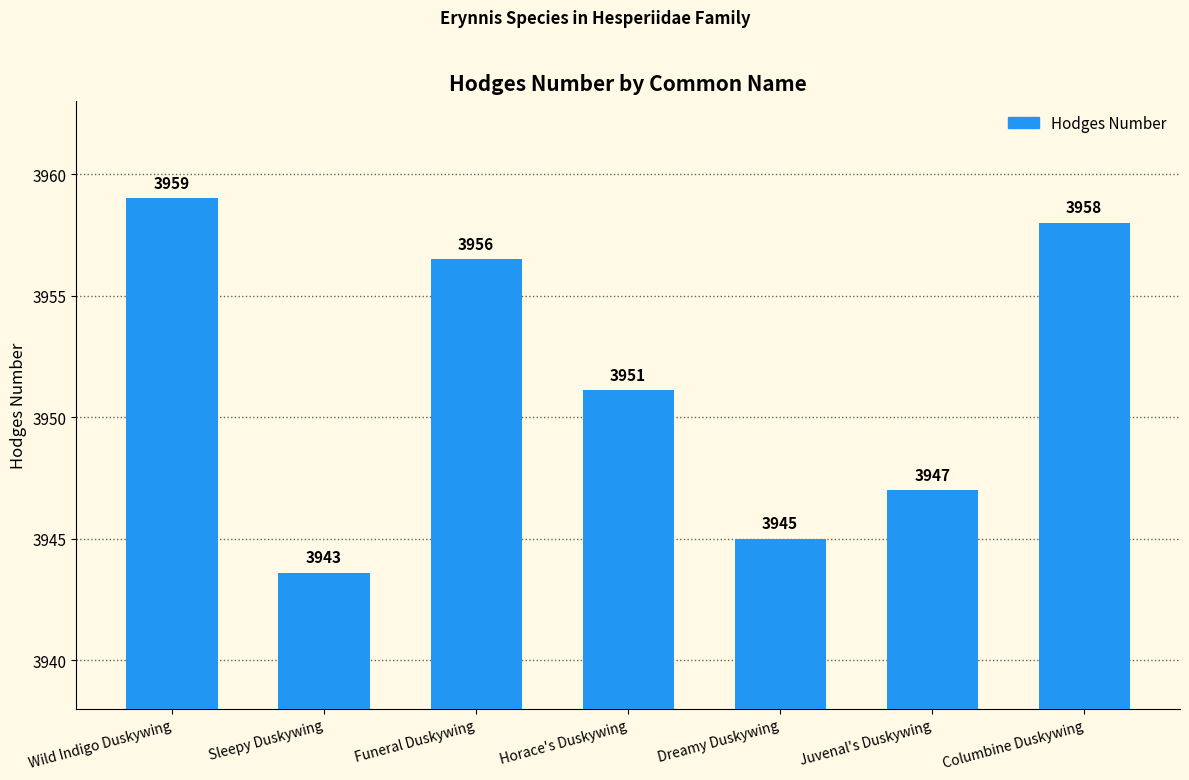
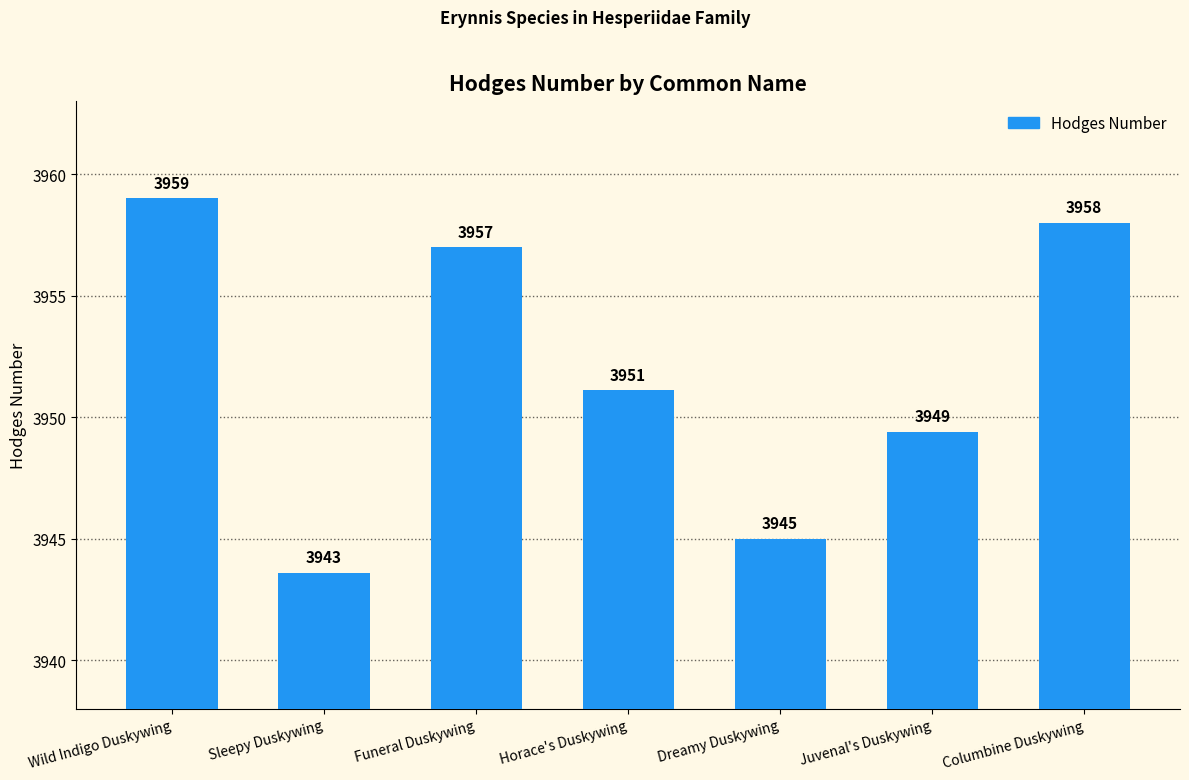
  {
    "Wild Indigo Duskywing": 3959,
-   "Funeral Duskywing": 3956,
+   "Funeral Duskywing": 3957,
    "Horace's Duskywing": 3951,
    "Dreamy Duskywing": 3945,
-   "Juvenal's Duskywing": 3947,
+   "Juvenal's Duskywing": 3949,
    "Columbine Duskywing": 3958
  }
